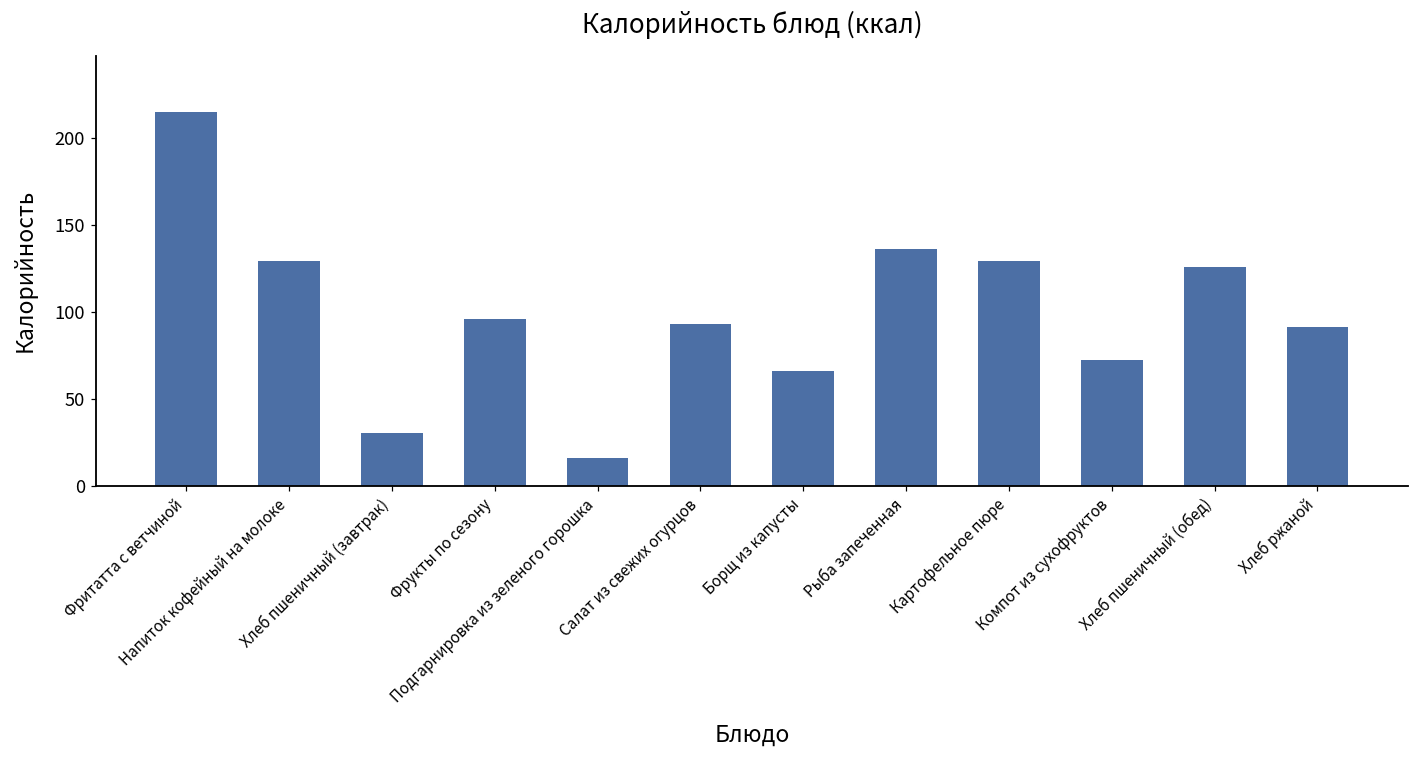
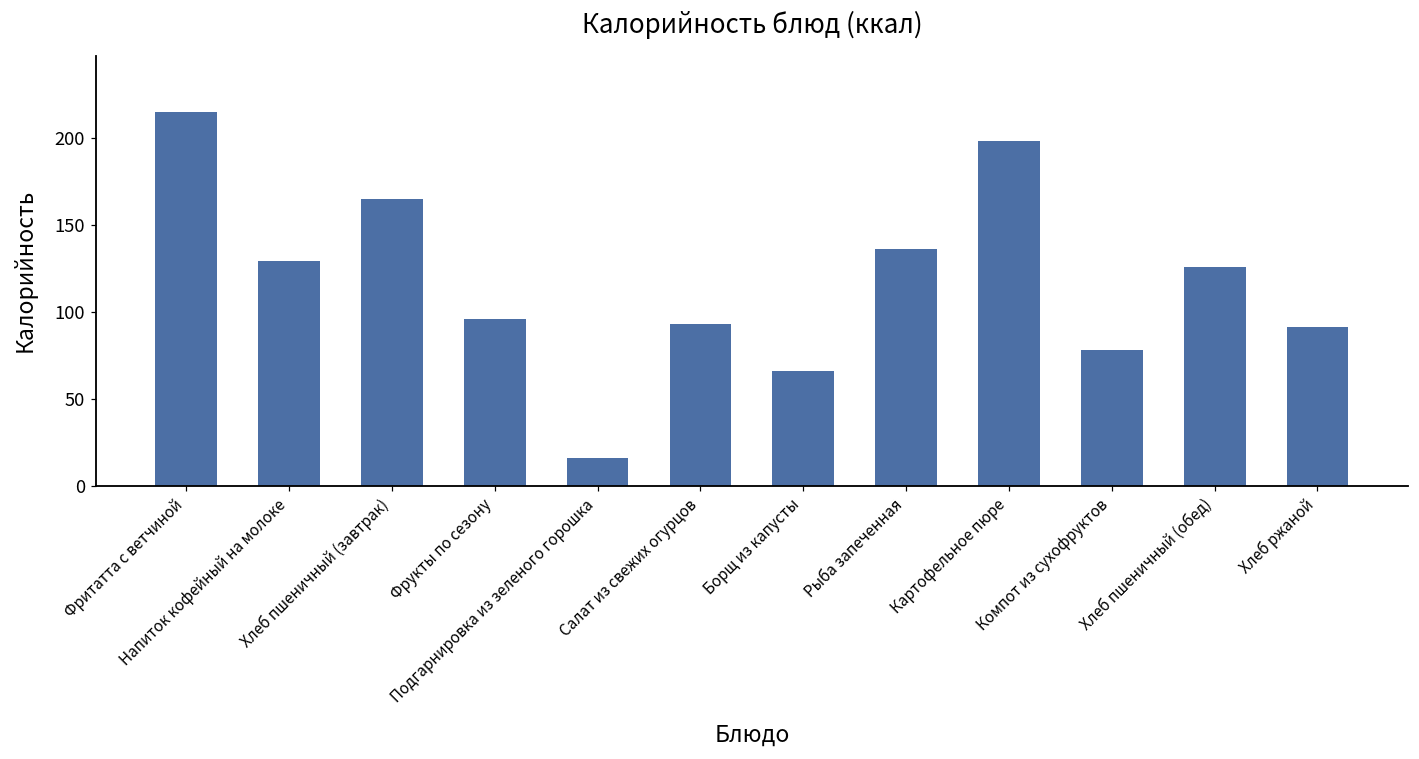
  {
    "Фритатта с ветчиной": 215,
    "Напиток кофейный на молоке": 129,
-   "Хлеб пшеничный (завтрак)": 30,
+   "Хлеб пшеничный (завтрак)": 165,
    "Фрукты по сезону": 96,
    "Подгарнировка из зеленого горошка": 16,
    "Салат из свежих огурцов": 93,
    "Борщ из капусты": 66,
    "Рыба запеченная": 136,
-   "Картофельное пюре": 129,
-   "Компот из сухофруктов": 72,
+   "Картофельное пюре": 198,
+   "Компот из сухофруктов": 78,
    "Хлеб пшеничный (обед)": 126,
    "Хлеб ржаной": 91
  }
